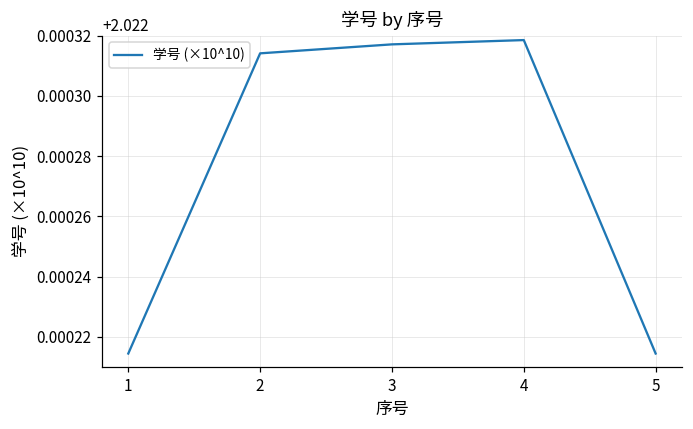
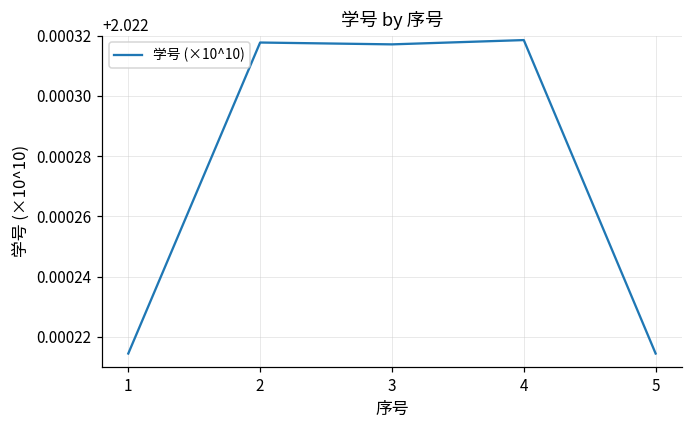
  {
    "1": 2.022215,
-   "2": 2.022314,
+   "2": 2.022318,
    "3": 2.022317,
    "4": 2.022319,
    "5": 2.022215
  }
